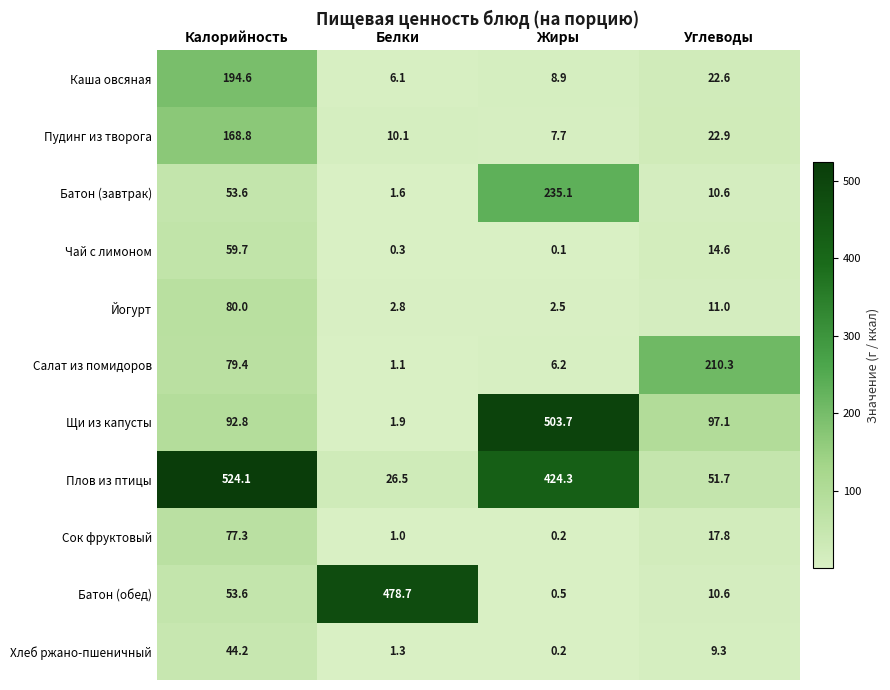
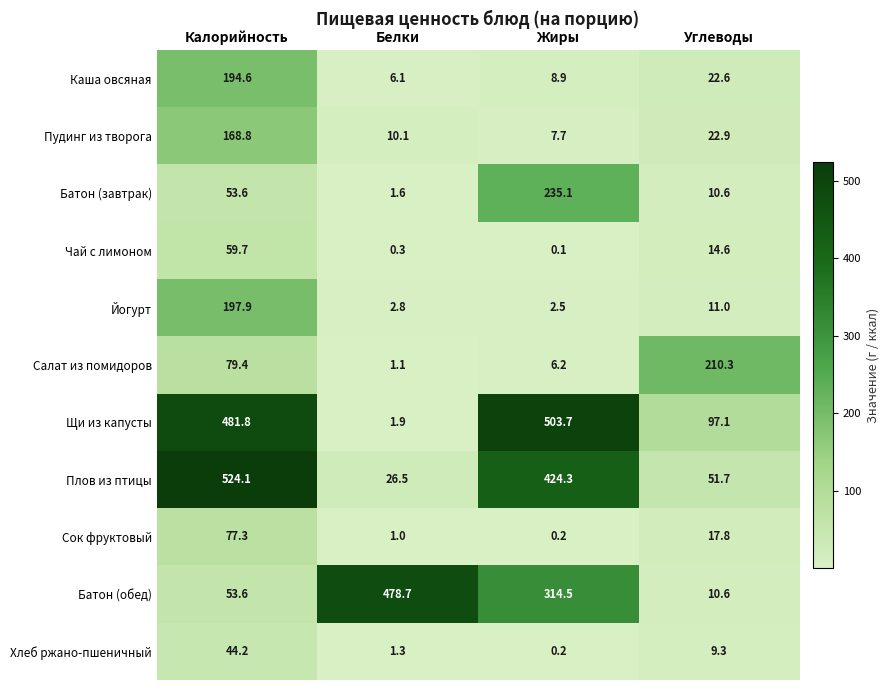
  {
    "Каша овсяная": {
      "Калорийность": 194.6,
      "Белки": 6.1,
      "Жиры": 8.9,
      "Углеводы": 22.6
    },
    "Пудинг из творога": {
      "Калорийность": 168.8,
      "Белки": 10.1,
      "Жиры": 7.7,
      "Углеводы": 22.9
    },
    "Батон (завтрак)": {
      "Калорийность": 53.6,
      "Белки": 1.6,
      "Жиры": 235.1,
      "Углеводы": 10.6
    },
    "Чай с лимоном": {
      "Калорийность": 59.7,
      "Белки": 0.3,
      "Жиры": 0.1,
      "Углеводы": 14.6
    },
    "Йогурт": {
-     "Калорийность": 80.0,
+     "Калорийность": 197.9,
      "Белки": 2.8,
      "Жиры": 2.5,
      "Углеводы": 11.0
    },
    "Салат из помидоров": {
      "Калорийность": 79.4,
      "Белки": 1.1,
      "Жиры": 6.2,
      "Углеводы": 210.3
    },
    "Щи из капусты": {
-     "Калорийность": 92.8,
+     "Калорийность": 481.8,
      "Белки": 1.9,
      "Жиры": 503.7,
      "Углеводы": 97.1
    },
    "Плов из птицы": {
      "Калорийность": 524.1,
      "Белки": 26.5,
      "Жиры": 424.3,
      "Углеводы": 51.7
    },
    "Сок фруктовый": {
      "Калорийность": 77.3,
      "Белки": 1.0,
      "Жиры": 0.2,
      "Углеводы": 17.8
    },
    "Батон (обед)": {
      "Калорийность": 53.6,
      "Белки": 478.7,
-     "Жиры": 0.5,
+     "Жиры": 314.5,
      "Углеводы": 10.6
    },
    "Хлеб ржано-пшеничный": {
      "Калорийность": 44.2,
      "Белки": 1.3,
      "Жиры": 0.2,
      "Углеводы": 9.3
    }
  }
